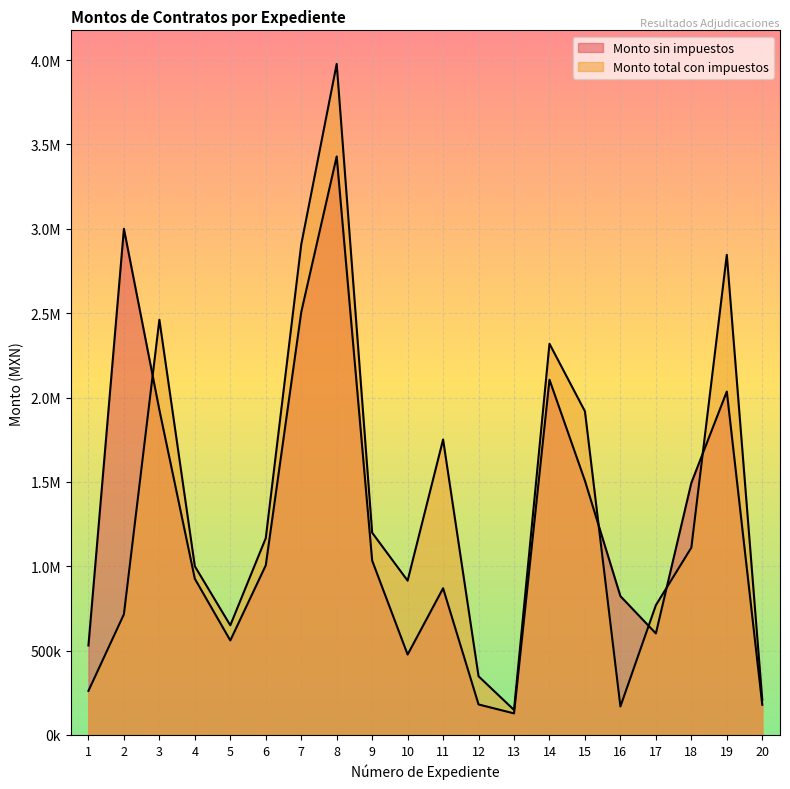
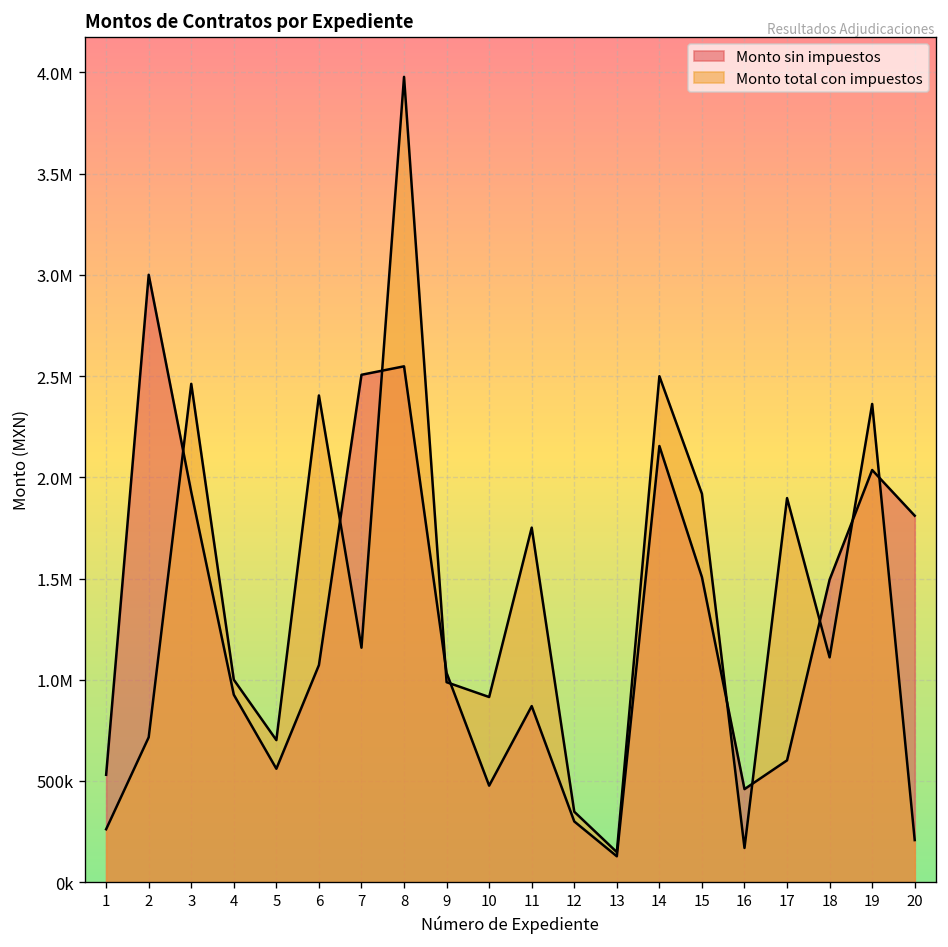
  {
    "Monto sin impuestos": {
      "1": 530000,
      "2": 3000000,
      "3": 1930000,
      "4": 930000,
      "5": 560000,
-     "6": 1010000,
+     "6": 1070000,
      "7": 2510000,
-     "8": 3430000,
+     "8": 2550000,
      "9": 1030000,
      "10": 480000,
      "11": 870000,
-     "12": 180000,
+     "12": 300000,
      "13": 130000,
-     "14": 2110000,
+     "14": 2150000,
      "15": 1510000,
-     "16": 820000,
+     "16": 460000,
      "17": 600000,
      "18": 1490000,
      "19": 2040000,
-     "20": 180000
+     "20": 1810000
    },
    "Monto total con impuestos": {
      "1": 260000,
      "2": 720000,
      "3": 2460000,
      "4": 1000000,
-     "5": 650000,
-     "6": 1170000,
-     "7": 2910000,
+     "5": 700000,
+     "6": 2400000,
+     "7": 1160000,
      "8": 3980000,
-     "9": 1200000,
+     "9": 990000,
      "10": 910000,
      "11": 1750000,
      "12": 350000,
      "13": 150000,
-     "14": 2320000,
+     "14": 2500000,
      "15": 1920000,
      "16": 170000,
-     "17": 770000,
+     "17": 1900000,
      "18": 1110000,
-     "19": 2850000,
+     "19": 2360000,
      "20": 210000
    }
  }
